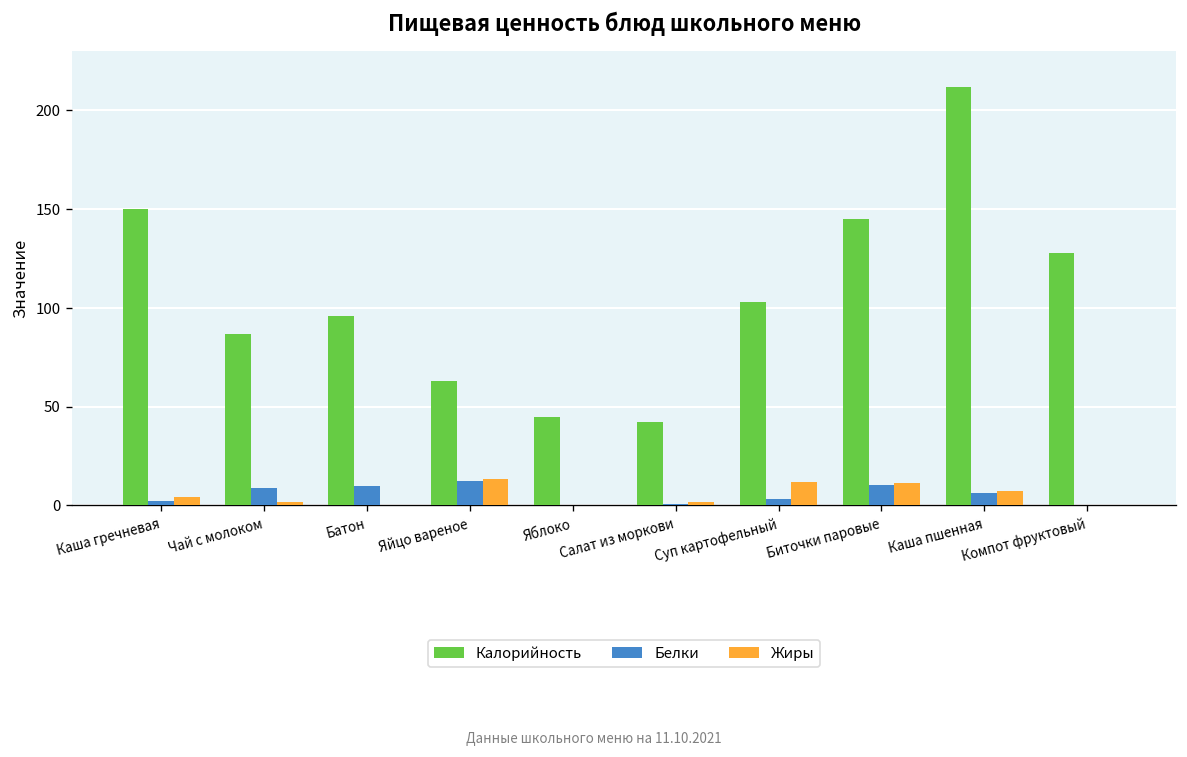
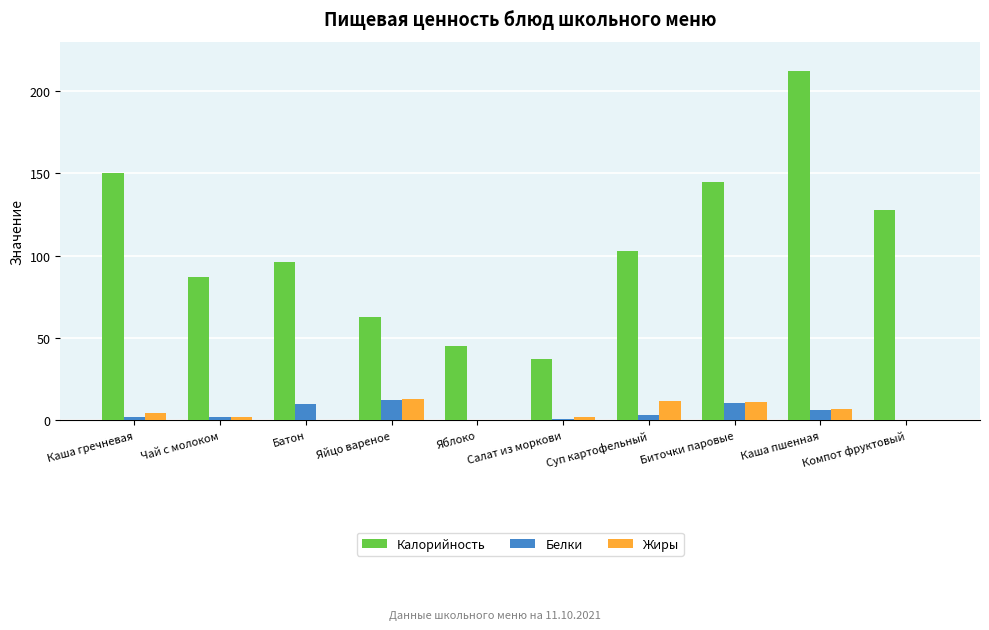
  {
    "Калорийность": {
      "Каша гречневая": 150,
      "Чай с молоком": 87,
      "Батон": 96,
      "Яйцо вареное": 63,
      "Яблоко": 45,
-     "Салат из моркови": 42,
+     "Салат из моркови": 37,
      "Суп картофельный": 103,
      "Биточки паровые": 145,
      "Каша пшенная": 212,
      "Компот фруктовый": 128
    },
    "Белки": {
      "Каша гречневая": 2,
-     "Чай с молоком": 9,
+     "Чай с молоком": 2,
      "Батон": 10,
      "Яйцо вареное": 12,
      "Суп картофельный": 3,
      "Биточки паровые": 11,
      "Каша пшенная": 6
    },
    "Жиры": {
      "Каша гречневая": 4,
      "Чай с молоком": 2,
      "Яйцо вареное": 13,
      "Салат из моркови": 2,
      "Суп картофельный": 12,
      "Биточки паровые": 11,
      "Каша пшенная": 7,
      "Компот фруктовый": 0
    }
  }
